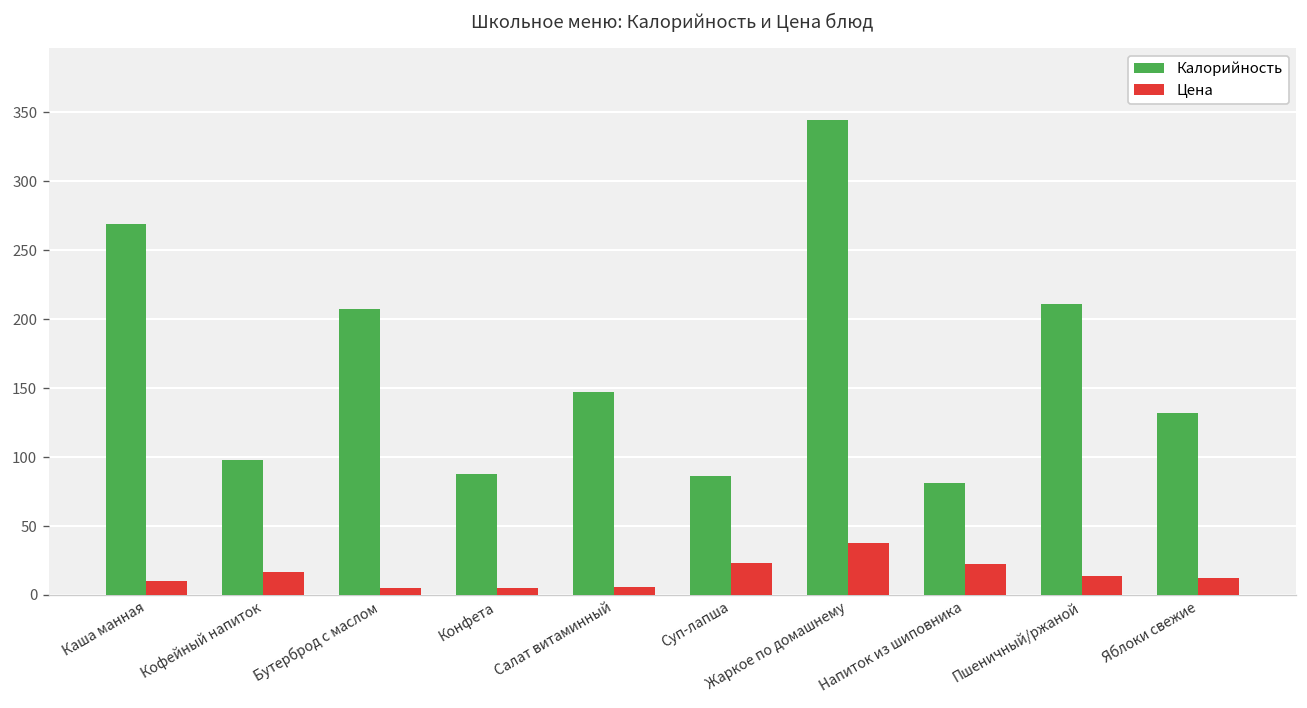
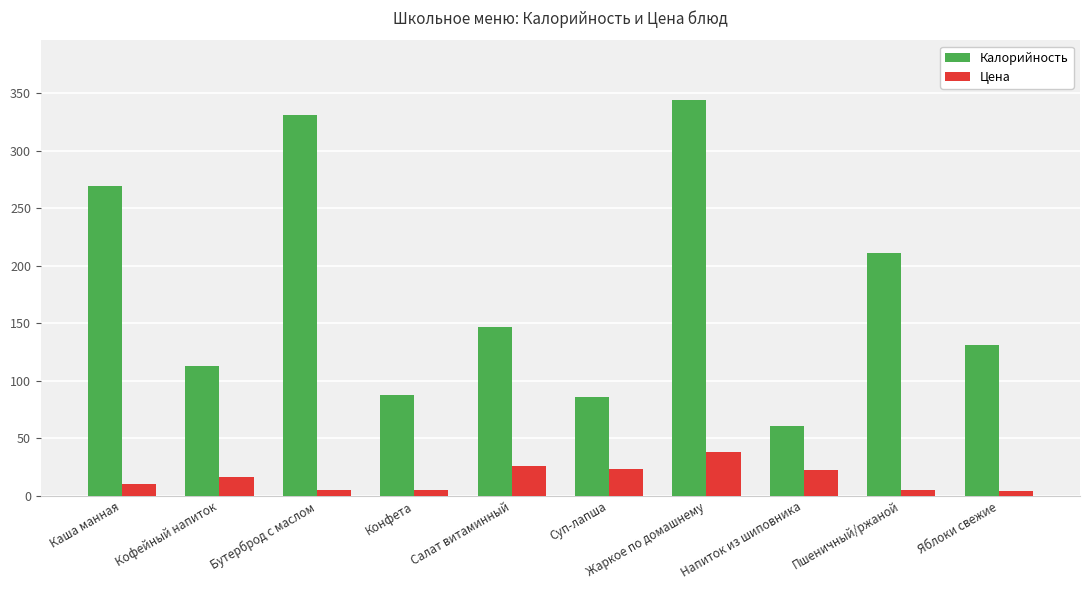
  {
    "Калорийность": {
      "Каша манная": 269,
-     "Кофейный напиток": 98,
-     "Бутерброд с маслом": 207,
+     "Кофейный напиток": 113,
+     "Бутерброд с маслом": 332,
      "Конфета": 88,
      "Салат витаминный": 147,
      "Суп-лапша": 86,
      "Жаркое по домашнему": 344,
-     "Напиток из шиповника": 81,
+     "Напиток из шиповника": 61,
      "Пшеничный/ржаной": 211,
      "Яблоки свежие": 132
    },
    "Цена": {
      "Каша манная": 10,
      "Кофейный напиток": 17,
      "Бутерброд с маслом": 5,
      "Конфета": 5,
-     "Салат витаминный": 6,
+     "Салат витаминный": 26,
      "Суп-лапша": 23,
      "Жаркое по домашнему": 38,
      "Напиток из шиповника": 23,
-     "Пшеничный/ржаной": 14,
-     "Яблоки свежие": 12
+     "Пшеничный/ржаной": 5,
+     "Яблоки свежие": 4
    }
  }
